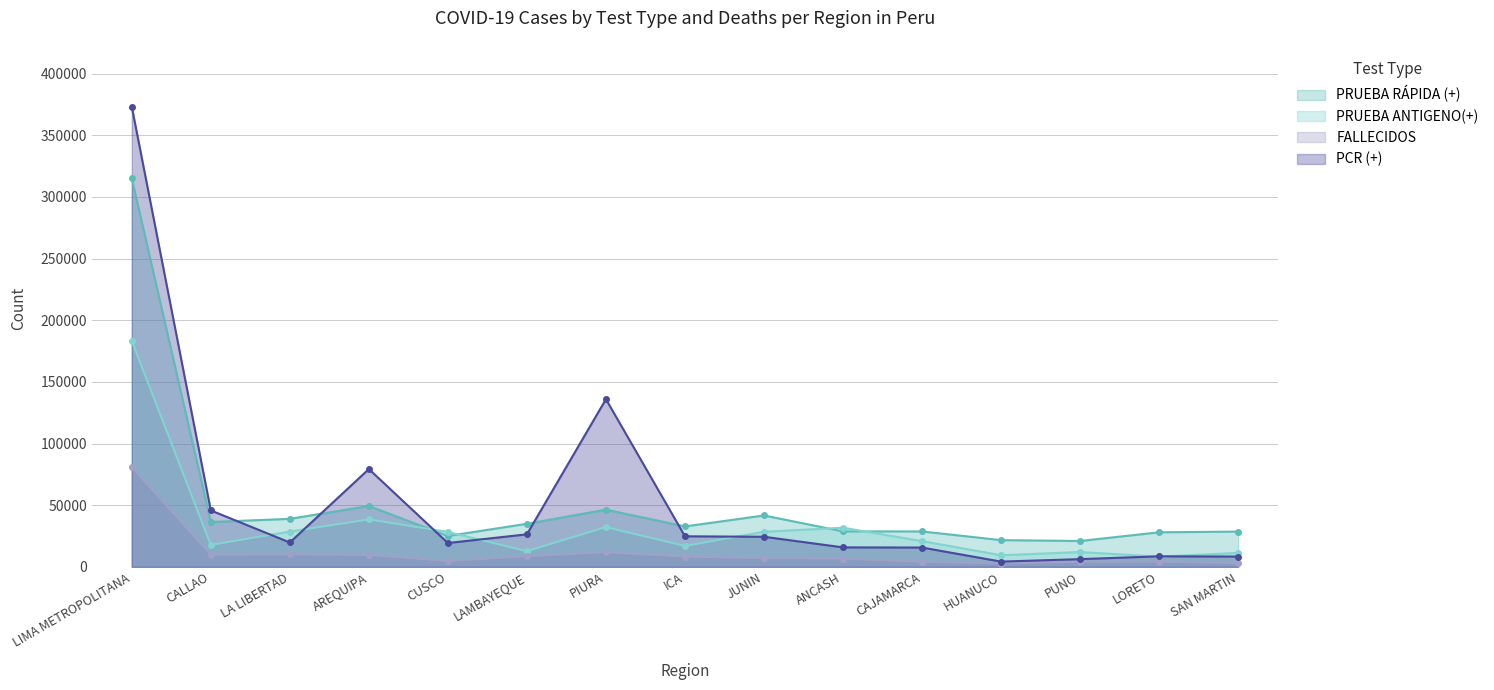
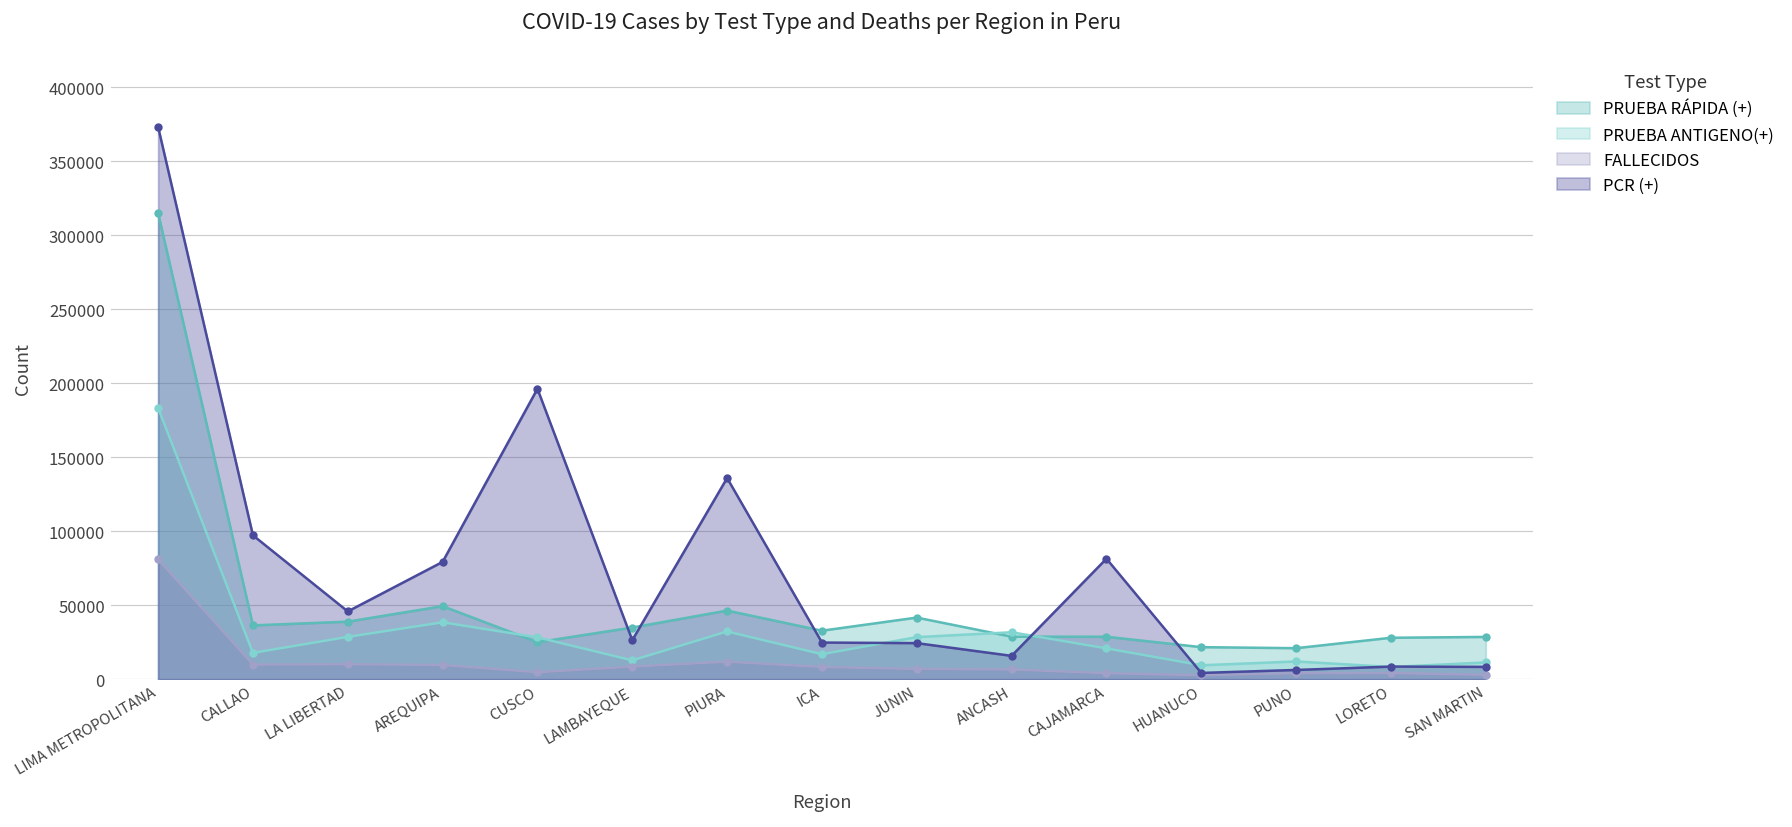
  {
    "PCR (+)": {
      "LIMA METROPOLITANA": 373000,
-     "CALLAO": 46000,
-     "LA LIBERTAD": 20000,
+     "CALLAO": 97000,
+     "LA LIBERTAD": 46000,
      "AREQUIPA": 79000,
-     "CUSCO": 19000,
+     "CUSCO": 196000,
      "LAMBAYEQUE": 26000,
      "PIURA": 136000,
      "ICA": 25000,
      "JUNIN": 24000,
      "ANCASH": 16000,
-     "CAJAMARCA": 16000,
+     "CAJAMARCA": 81000,
      "PUNO": 6000,
      "SAN MARTIN": 8000
    }
  }
